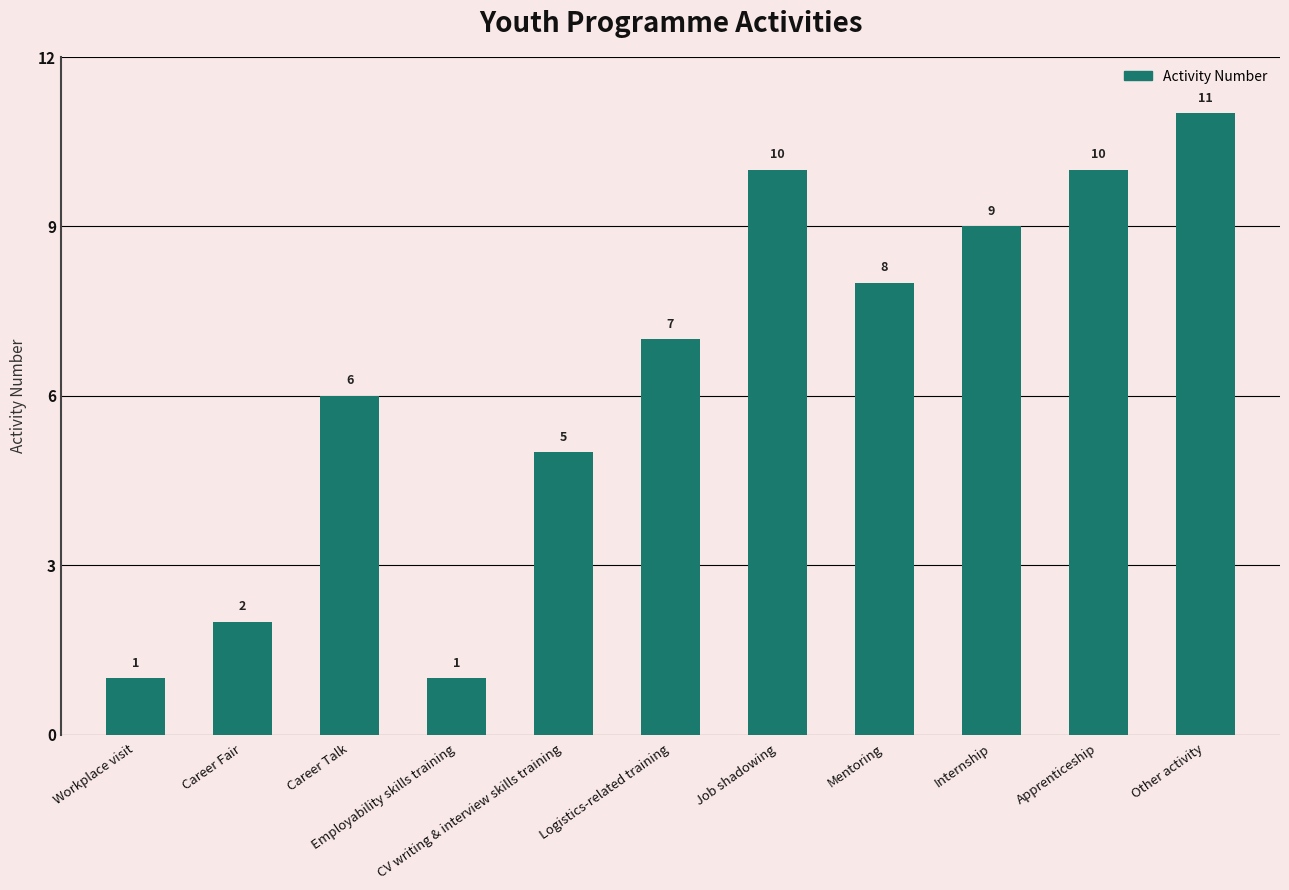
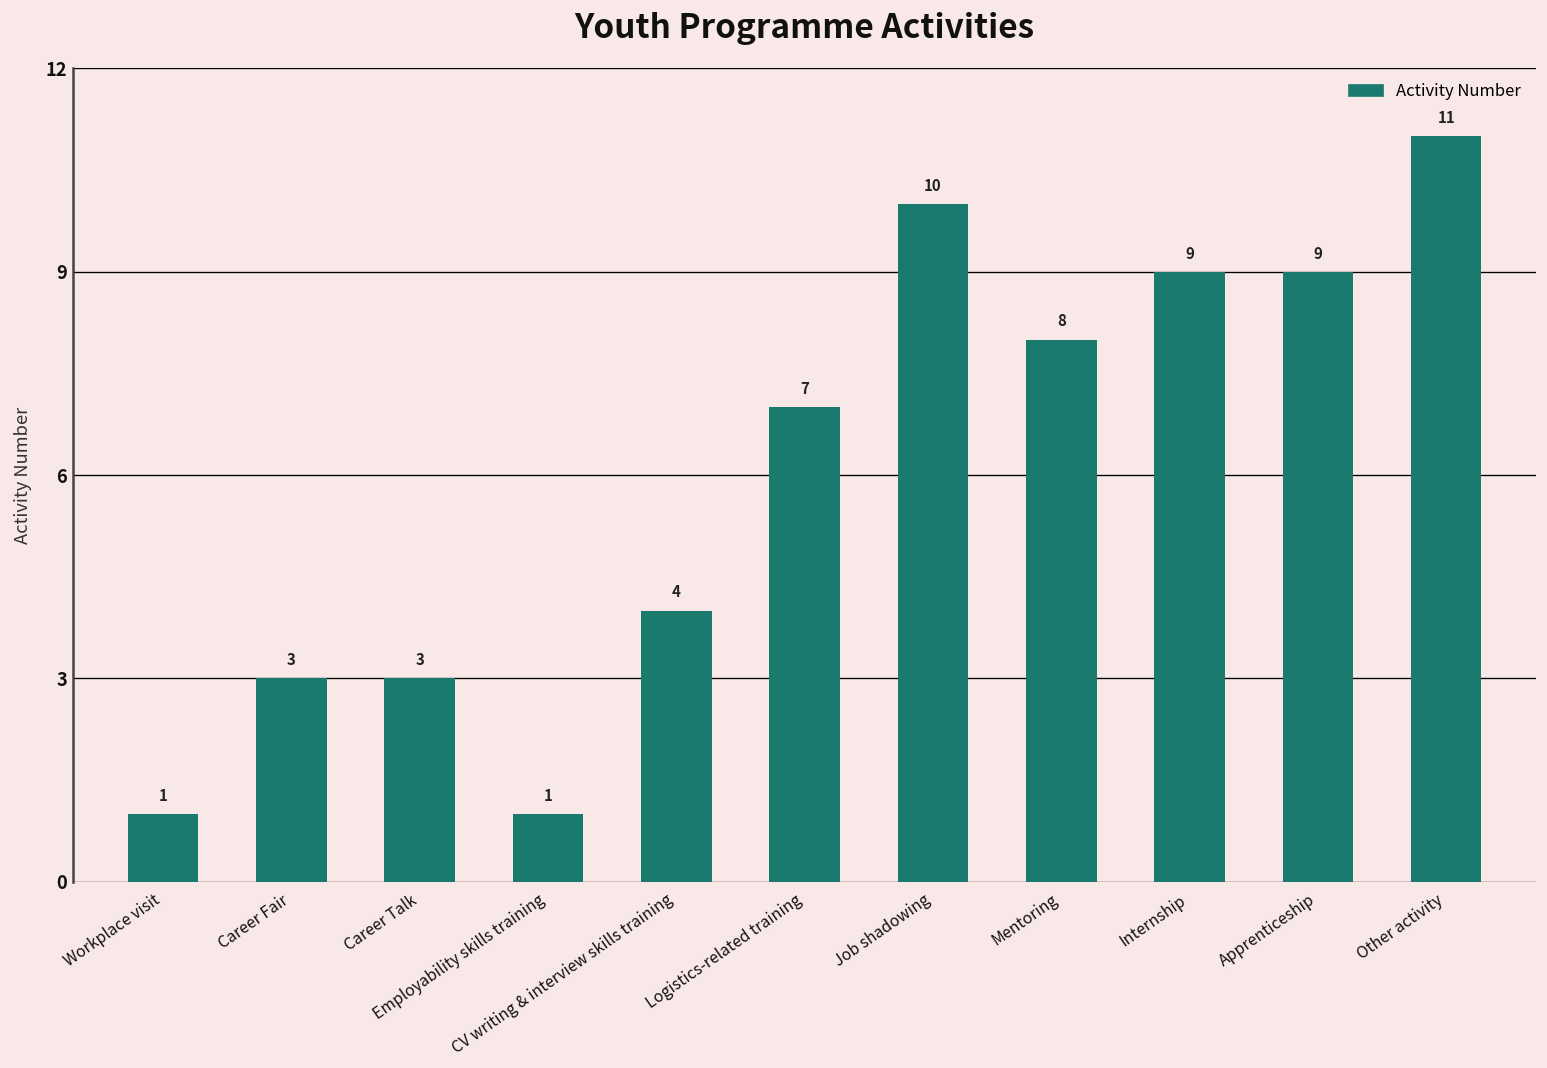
  {
    "Workplace visit": 1,
-   "Career Fair": 2,
-   "Career Talk": 6,
+   "Career Fair": 3,
+   "Career Talk": 3,
    "Employability skills training": 1,
-   "CV writing & interview skills training": 5,
+   "CV writing & interview skills training": 4,
    "Logistics-related training": 7,
    "Job shadowing": 10,
    "Mentoring": 8,
    "Internship": 9,
-   "Apprenticeship": 10,
+   "Apprenticeship": 9,
    "Other activity": 11
  }
